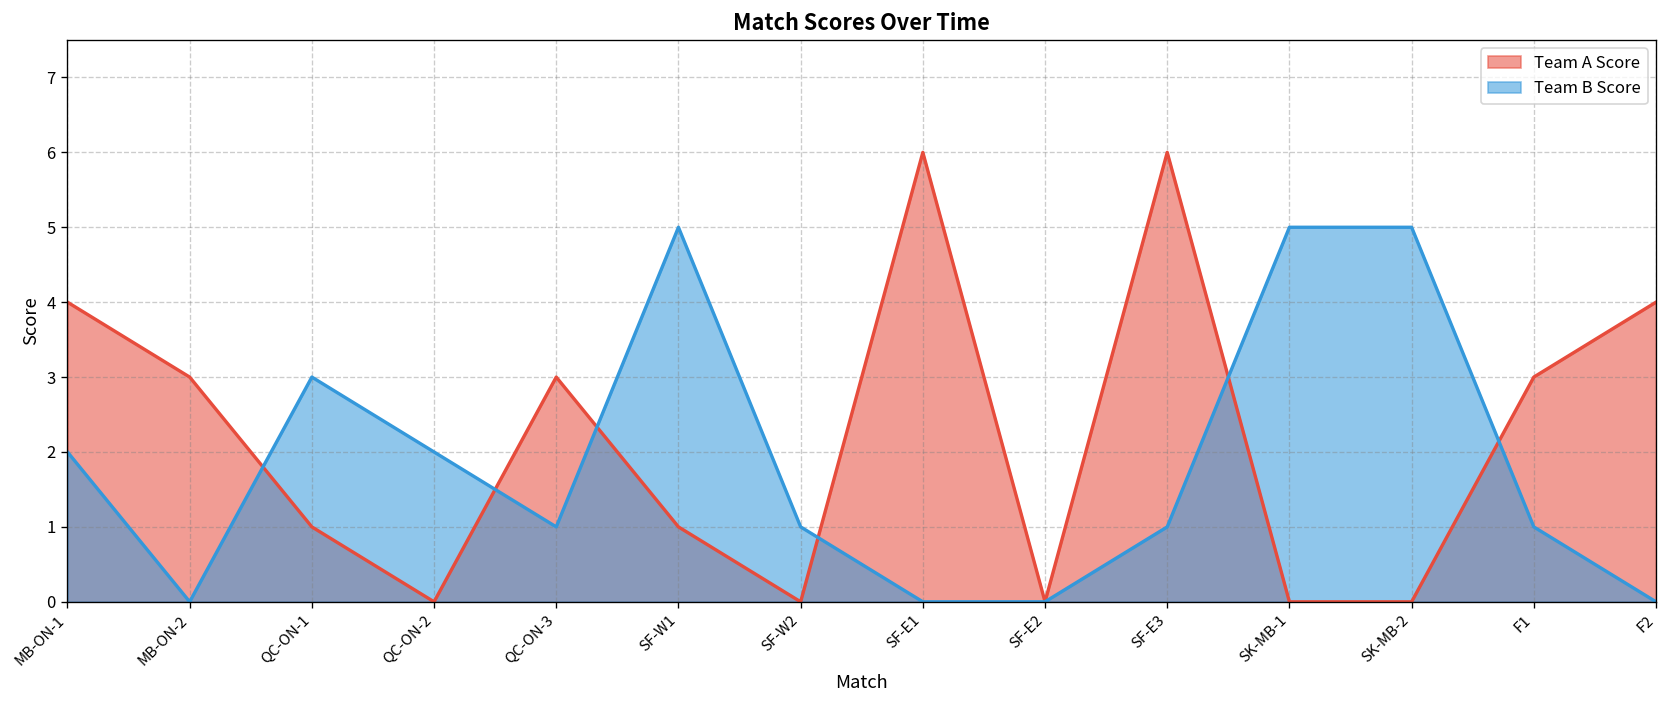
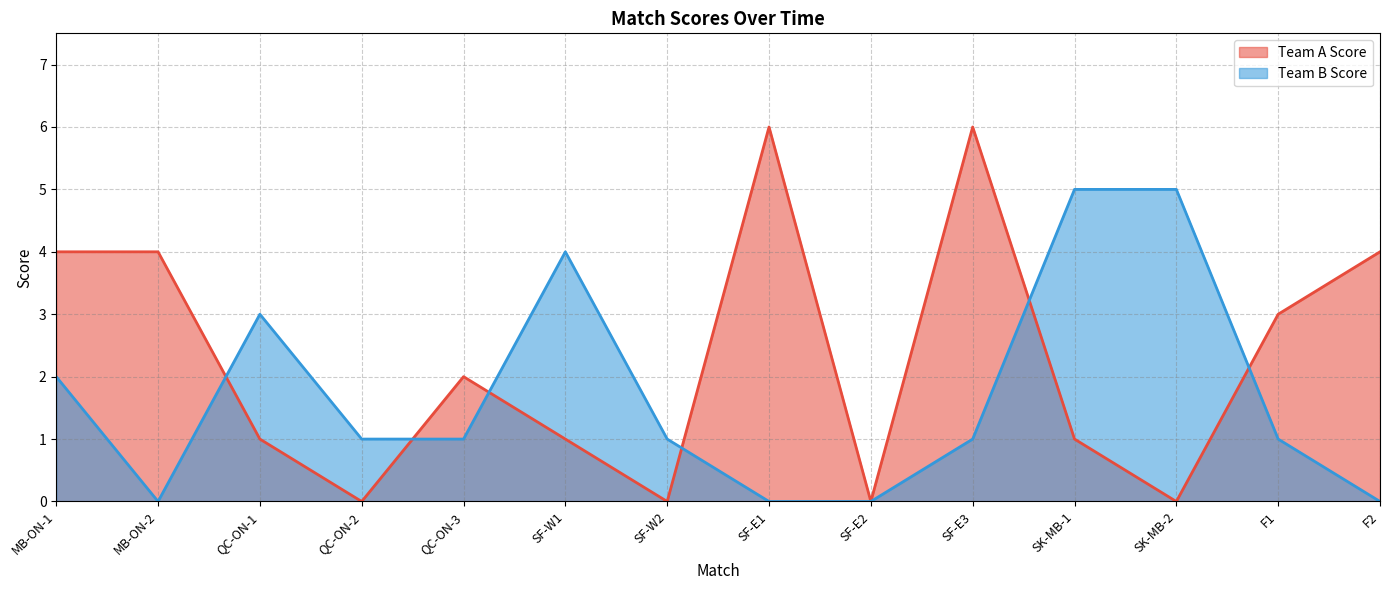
  {
    "Team A Score": {
      "MB-ON-1": 4,
-     "MB-ON-2": 3,
+     "MB-ON-2": 4,
      "QC-ON-1": 1,
      "QC-ON-2": 0,
-     "QC-ON-3": 3,
+     "QC-ON-3": 2,
      "SF-W1": 1,
      "SF-W2": 0,
      "SF-E1": 6,
      "SF-E3": 6,
-     "SK-MB-1": 0,
+     "SK-MB-1": 1,
      "SK-MB-2": 0,
      "F1": 3,
      "F2": 4
    },
    "Team B Score": {
      "MB-ON-1": 2,
      "MB-ON-2": 0,
      "QC-ON-1": 3,
-     "QC-ON-2": 2,
+     "QC-ON-2": 1,
      "QC-ON-3": 1,
-     "SF-W1": 5,
+     "SF-W1": 4,
      "SF-W2": 1,
      "SF-E1": 0,
      "SF-E3": 1,
      "SK-MB-1": 5,
      "SK-MB-2": 5,
      "F1": 1,
      "F2": 0
    }
  }
